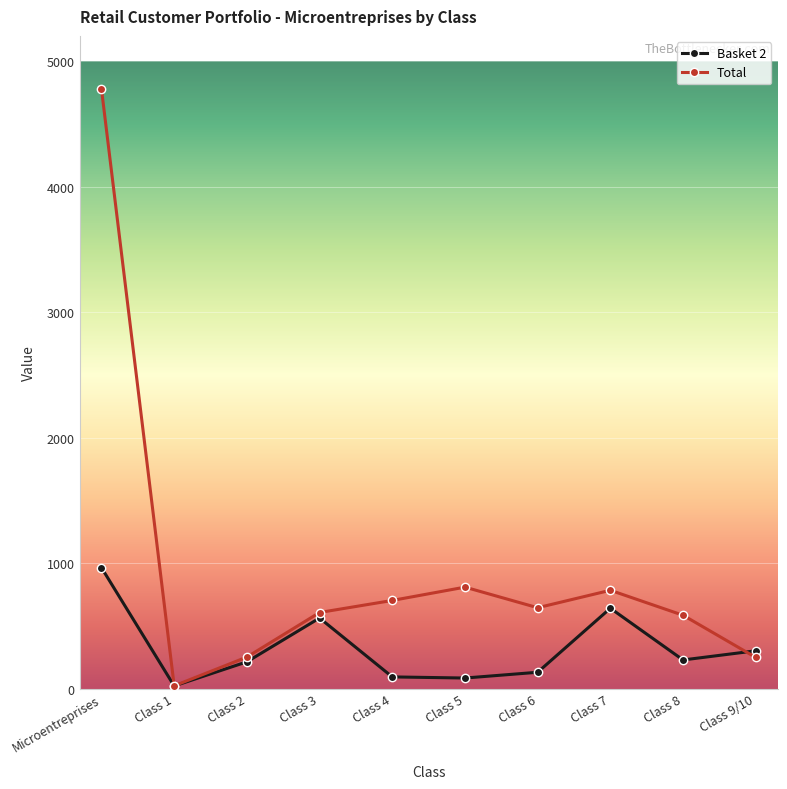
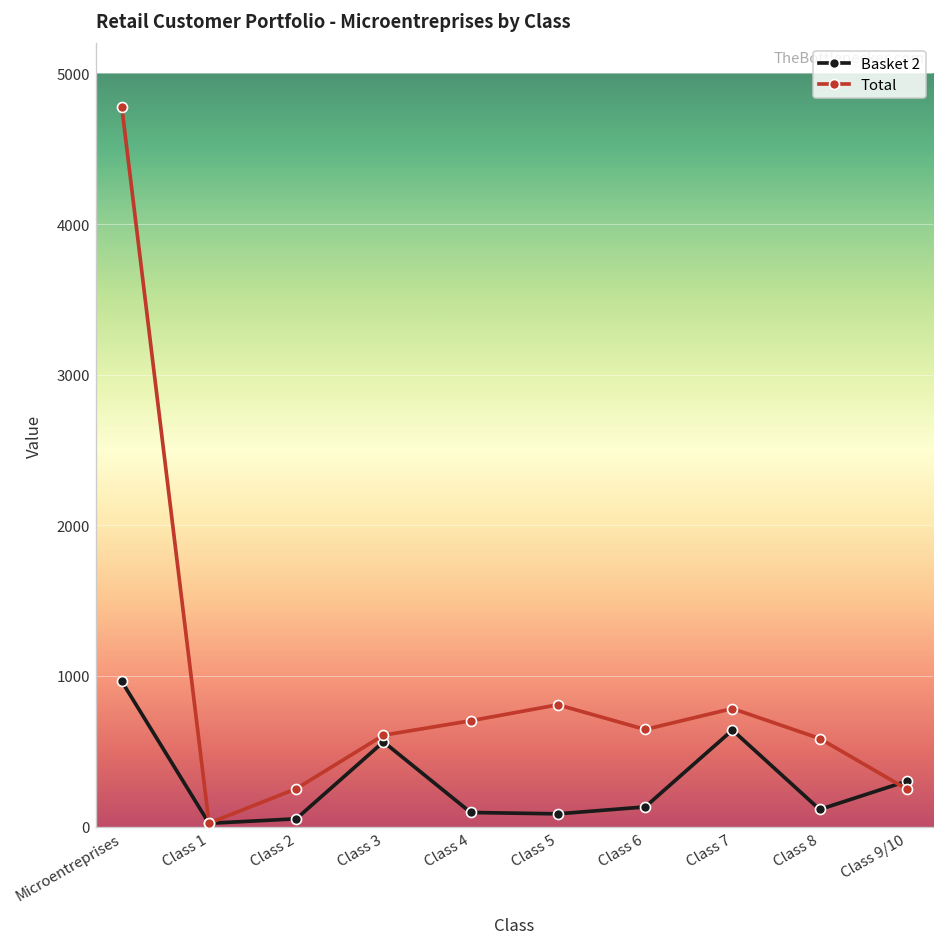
  {
    "Basket 2": {
      "Microentreprises": 960,
-     "Class 2": 210,
+     "Class 2": 50,
      "Class 3": 560,
      "Class 4": 90,
      "Class 5": 90,
      "Class 6": 130,
      "Class 7": 640,
-     "Class 8": 230,
+     "Class 8": 110,
      "Class 9/10": 300
    },
    "Total": {
      "Microentreprises": 4780,
      "Class 2": 250,
      "Class 3": 610,
      "Class 4": 700,
      "Class 5": 810,
      "Class 6": 650,
      "Class 7": 780,
      "Class 8": 590,
      "Class 9/10": 250
    }
  }
